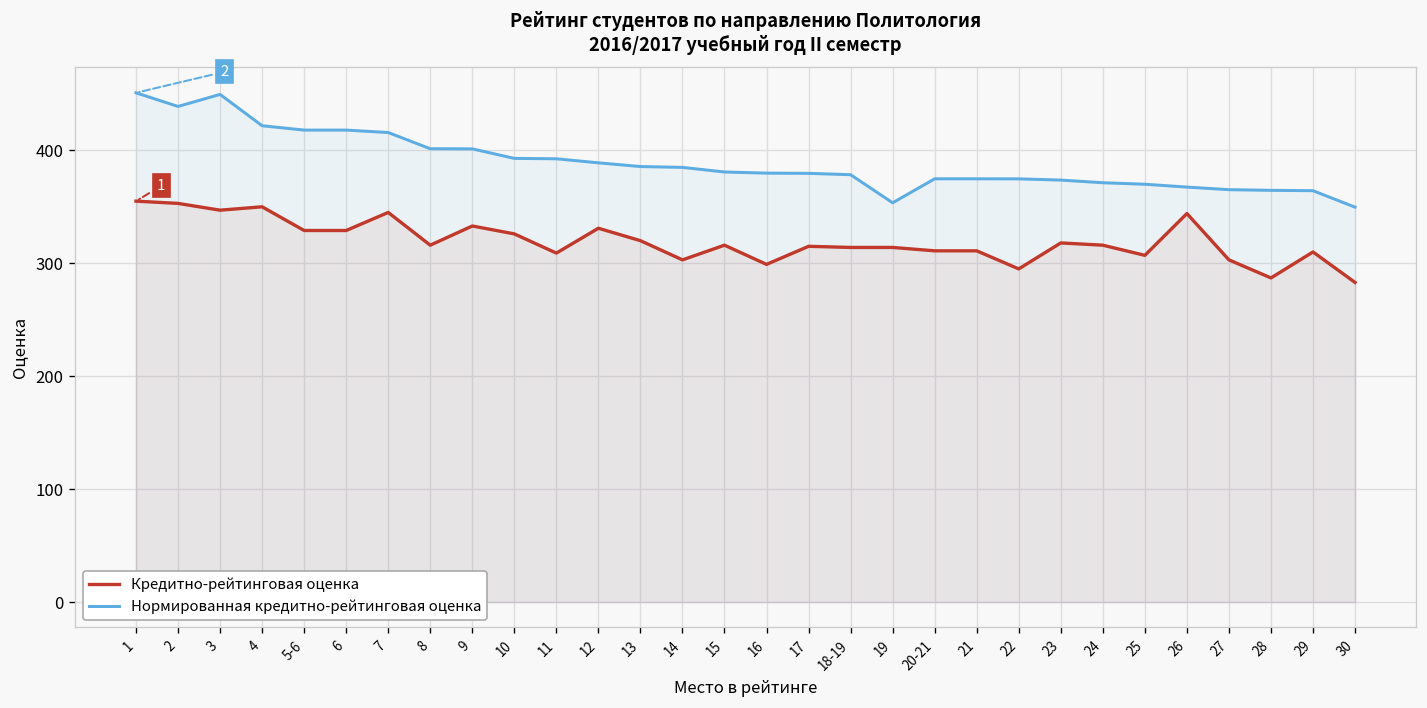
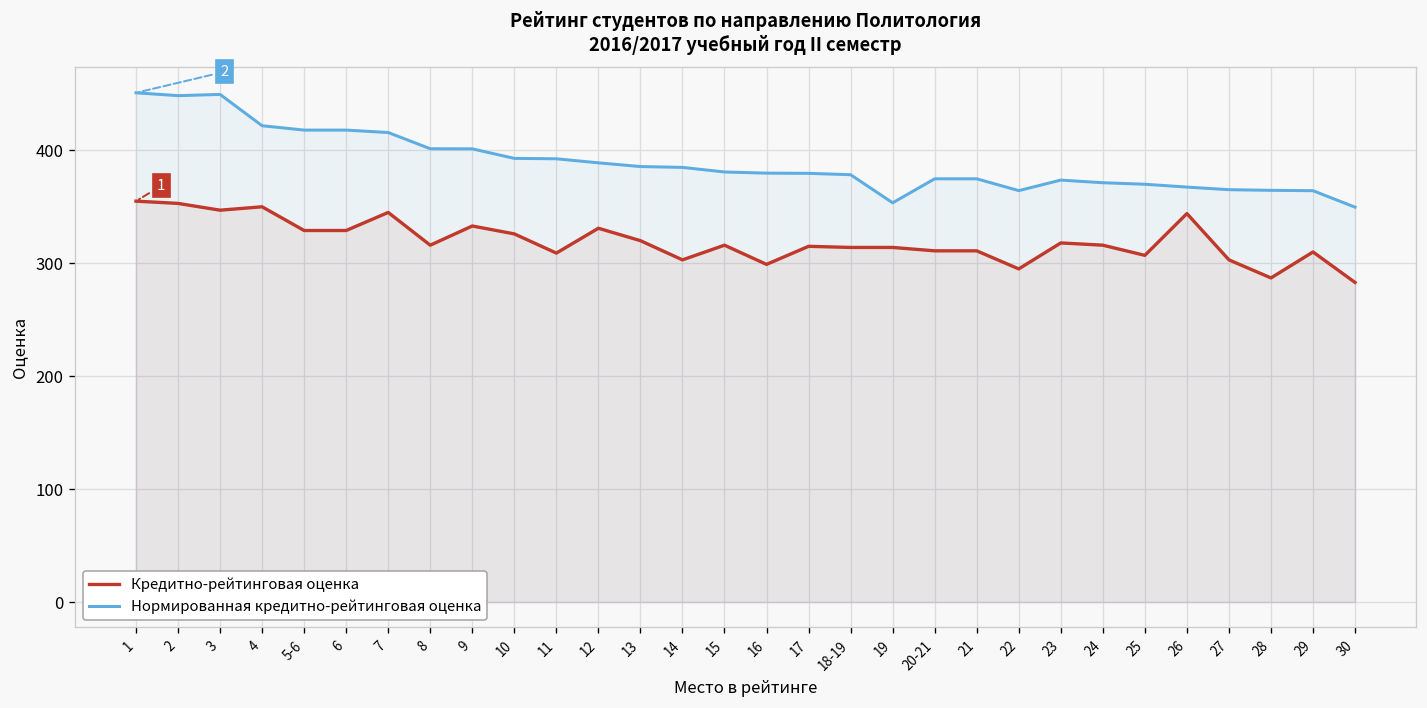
  {
    "Кредитно-рейтинговая оценка": {
      "2": 350,
      "3": 350,
      "4": 350,
      "5-6": 330,
      "6": 330,
      "7": 350,
      "8": 320,
      "9": 330,
      "10": 330,
      "11": 310,
      "12": 330,
      "13": 320,
      "14": 300,
      "15": 320,
      "16": 300,
      "17": 320,
      "18-19": 310,
      "19": 310,
      "20-21": 310,
      "21": 310,
      "22": 300,
      "23": 320,
      "24": 320,
      "25": 310,
      "26": 340,
      "27": 300,
      "28": 290,
      "29": 310,
      "30": 280
    },
    "Нормированная кредитно-рейтинговая оценка": {
      "1": 450,
-     "2": 440,
+     "2": 450,
      "3": 450,
      "4": 420,
      "5-6": 420,
      "6": 420,
      "7": 420,
      "8": 400,
      "9": 400,
      "10": 390,
      "11": 390,
      "12": 390,
      "13": 390,
      "14": 380,
      "15": 380,
      "16": 380,
      "17": 380,
      "18-19": 380,
      "19": 350,
      "20-21": 370,
      "21": 370,
-     "22": 370,
+     "22": 360,
      "23": 370,
      "24": 370,
      "25": 370,
      "26": 370,
      "27": 370,
      "28": 360,
      "29": 360,
      "30": 350
    }
  }
